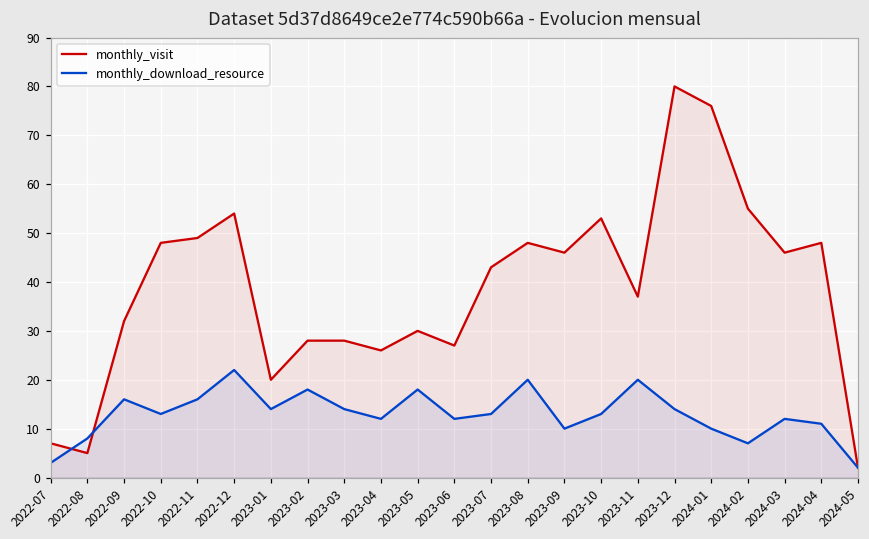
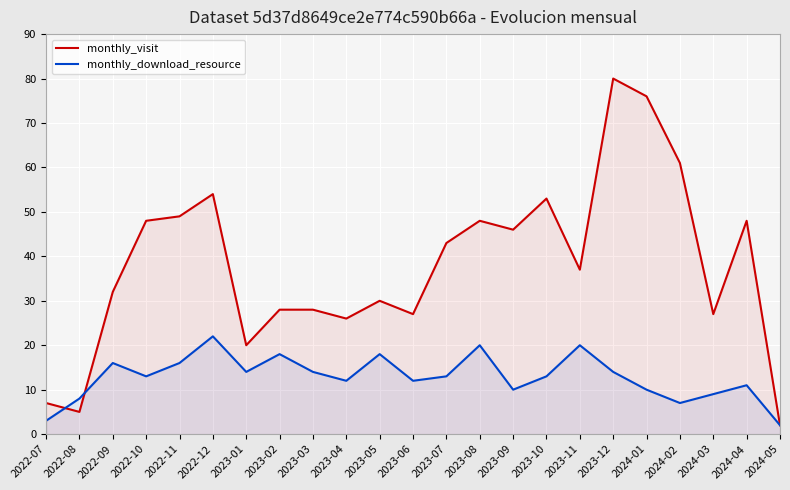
  {
    "monthly_visit": {
      "2022-07": 7,
      "2022-08": 5,
      "2022-09": 32,
      "2022-10": 48,
      "2022-11": 49,
      "2022-12": 54,
      "2023-01": 20,
      "2023-02": 28,
      "2023-03": 28,
      "2023-04": 26,
      "2023-05": 30,
      "2023-06": 27,
      "2023-07": 43,
      "2023-08": 48,
      "2023-09": 46,
      "2023-10": 53,
      "2023-11": 37,
      "2023-12": 80,
      "2024-01": 76,
-     "2024-02": 55,
-     "2024-03": 46,
+     "2024-02": 61,
+     "2024-03": 27,
      "2024-04": 48
    },
    "monthly_download_resource": {
      "2022-07": 3,
      "2022-08": 8,
      "2022-09": 16,
      "2022-10": 13,
      "2022-11": 16,
      "2022-12": 22,
      "2023-01": 14,
      "2023-02": 18,
      "2023-03": 14,
      "2023-04": 12,
      "2023-05": 18,
      "2023-06": 12,
      "2023-07": 13,
      "2023-08": 20,
      "2023-09": 10,
      "2023-10": 13,
      "2023-11": 20,
      "2023-12": 14,
      "2024-01": 10,
      "2024-02": 7,
-     "2024-03": 12,
+     "2024-03": 9,
      "2024-04": 11
    }
  }
